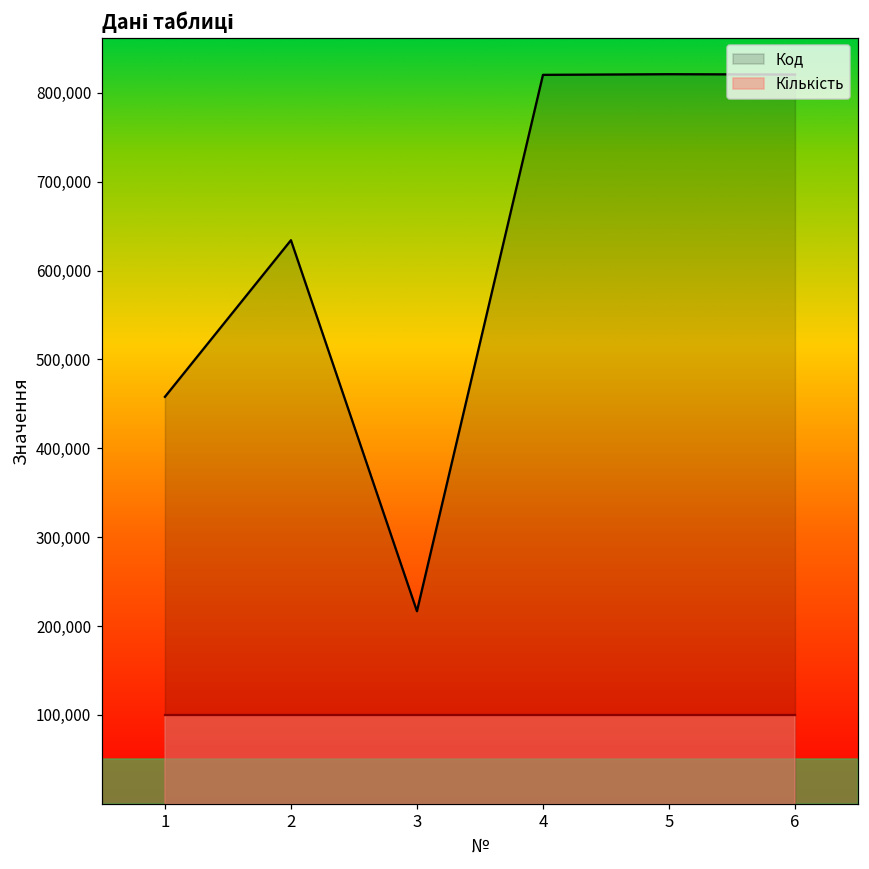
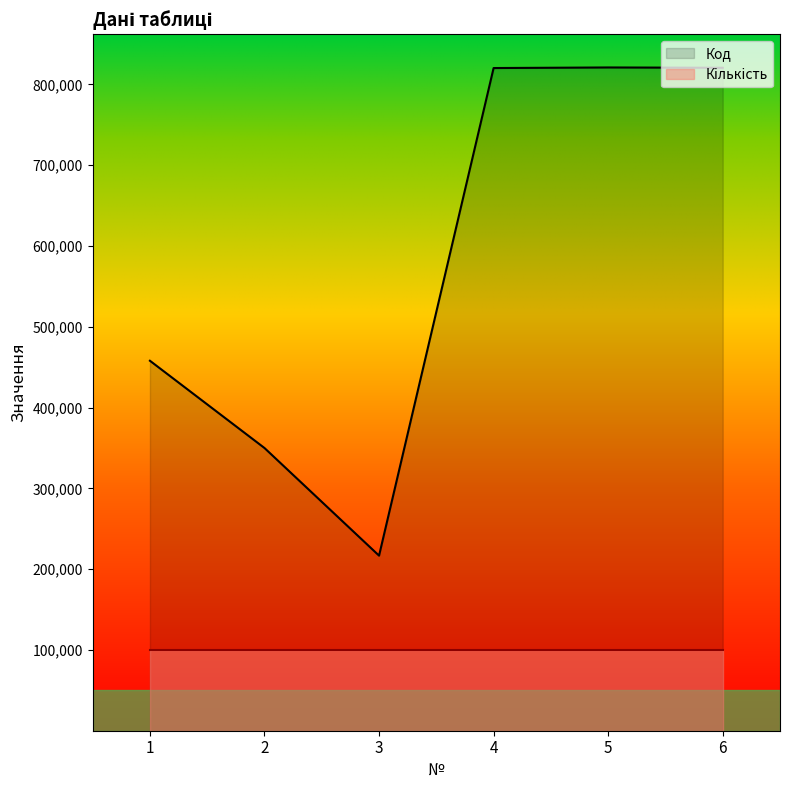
  {
    "Код": {
      "1": "460,000",
-     "2": "630,000",
+     "2": "350,000",
      "3": "220,000",
      "4": "820,000",
      "5": "820,000"
    },
    "Кількість": {
      "1": "100,000",
      "2": "100,000",
      "3": "100,000",
      "4": "100,000",
      "5": "100,000",
      "6": "100,000"
    }
  }
